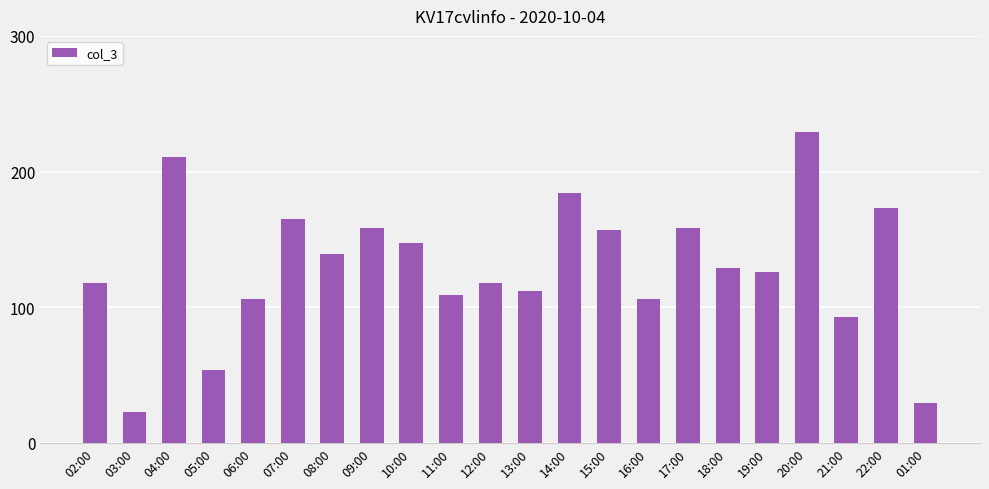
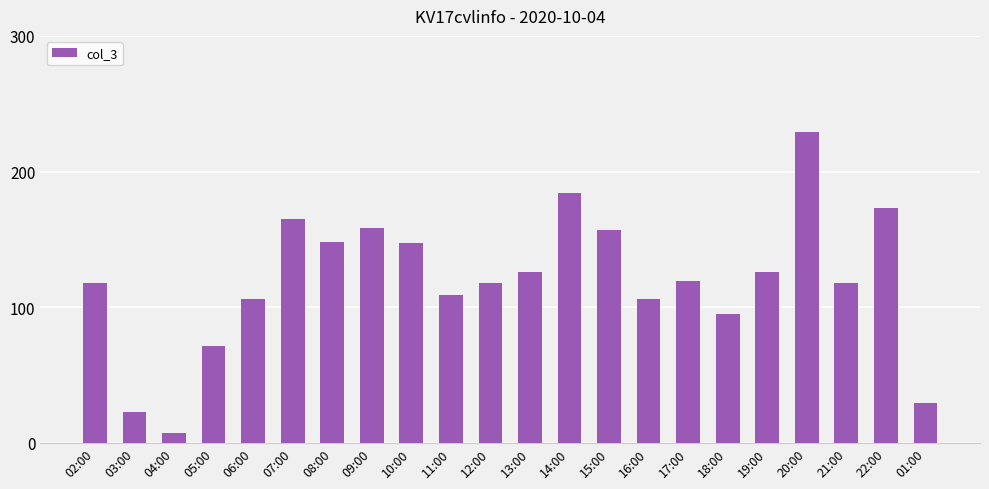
  {
    "02:00": 118,
    "03:00": 23,
-   "04:00": 211,
-   "05:00": 54,
+   "04:00": 7,
+   "05:00": 71,
    "06:00": 106,
    "07:00": 165,
-   "08:00": 139,
+   "08:00": 148,
    "09:00": 158,
    "10:00": 147,
    "11:00": 109,
    "12:00": 118,
-   "13:00": 112,
+   "13:00": 126,
    "14:00": 184,
    "15:00": 157,
    "16:00": 106,
-   "17:00": 158,
-   "18:00": 129,
+   "17:00": 119,
+   "18:00": 95,
    "19:00": 126,
    "20:00": 229,
-   "21:00": 93,
+   "21:00": 118,
    "22:00": 173,
    "01:00": 29
  }
